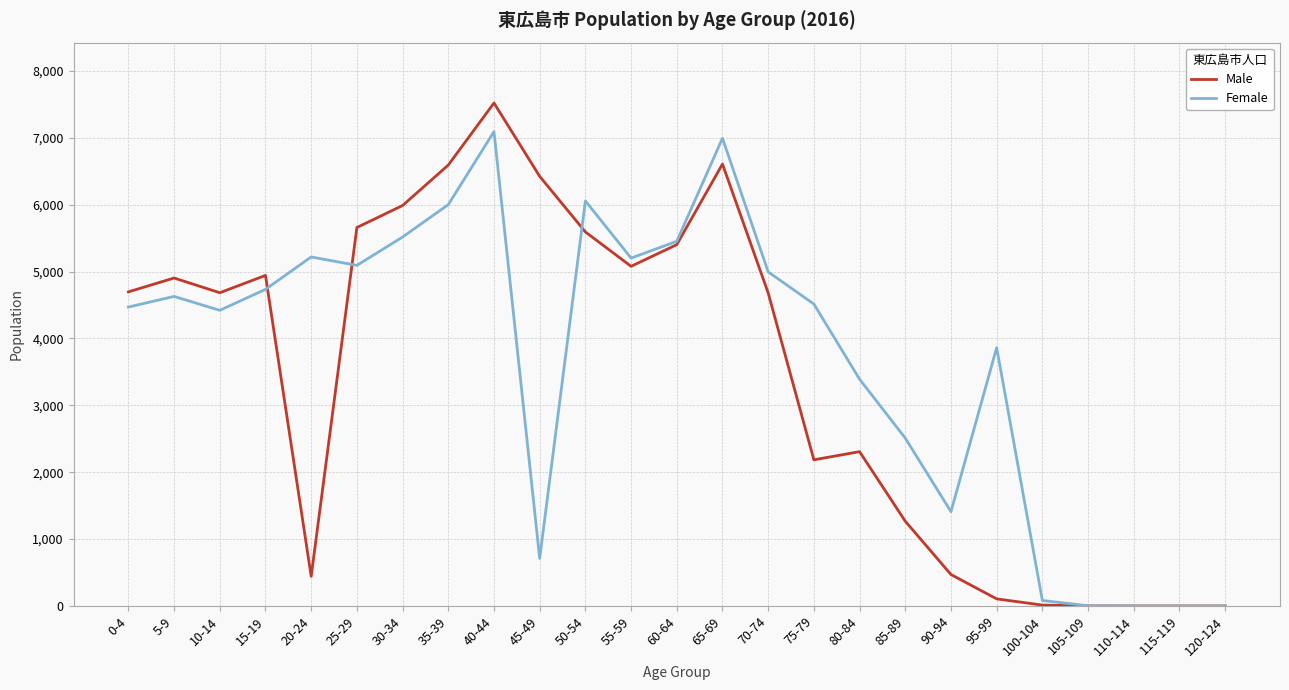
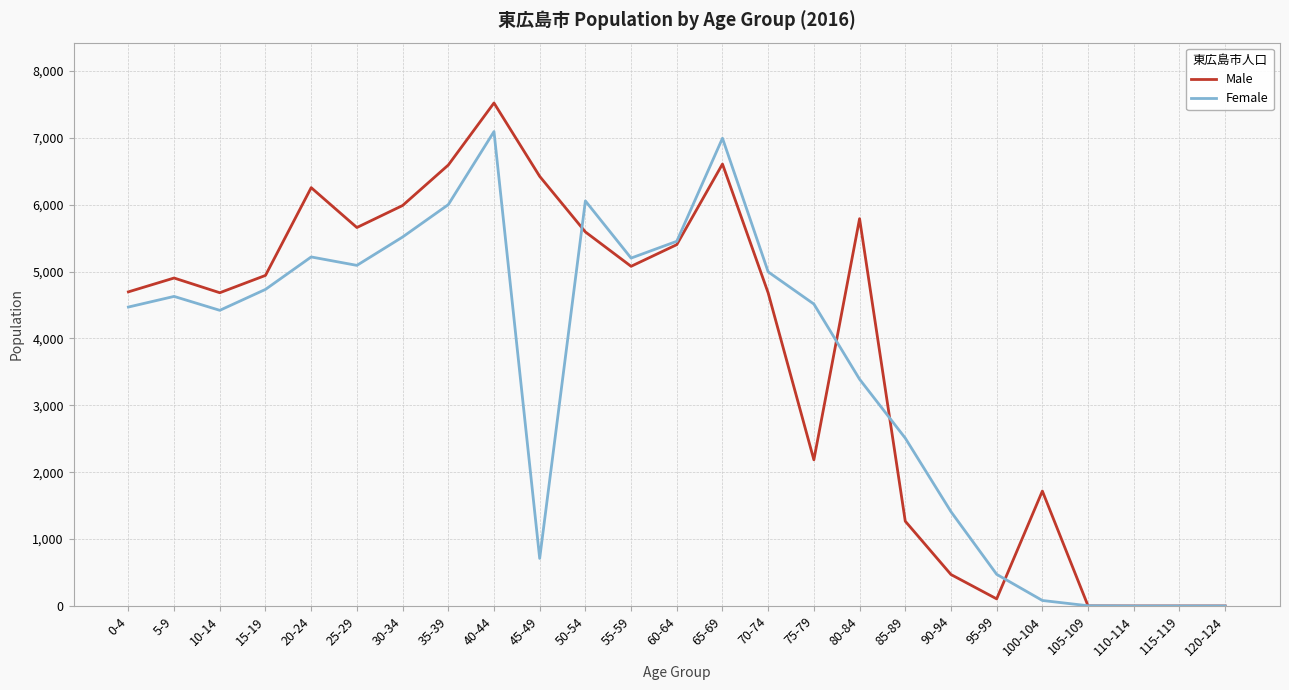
  {
    "Male": {
      "0-4": "4,700",
      "5-9": "4,900",
      "10-14": "4,700",
      "15-19": "4,900",
-     "20-24": "400",
+     "20-24": "6,300",
      "25-29": "5,700",
      "30-34": "6,000",
      "35-39": "6,600",
      "40-44": "7,500",
      "45-49": "6,400",
      "50-54": "5,600",
      "55-59": "5,100",
      "60-64": "5,400",
      "65-69": "6,600",
      "70-74": "4,700",
      "75-79": "2,200",
-     "80-84": "2,300",
+     "80-84": "5,800",
      "85-89": "1,300",
      "90-94": "500",
      "95-99": "100",
-     "100-104": "0"
+     "100-104": "1,700"
    },
    "Female": {
      "0-4": "4,500",
      "5-9": "4,600",
      "10-14": "4,400",
      "15-19": "4,700",
      "20-24": "5,200",
      "25-29": "5,100",
      "30-34": "5,500",
      "35-39": "6,000",
      "40-44": "7,100",
      "45-49": "700",
      "50-54": "6,100",
      "55-59": "5,200",
      "60-64": "5,500",
      "65-69": "7,000",
      "70-74": "5,000",
      "75-79": "4,500",
      "80-84": "3,400",
      "85-89": "2,500",
      "90-94": "1,400",
-     "95-99": "3,900",
+     "95-99": "500",
      "100-104": "100"
    }
  }
